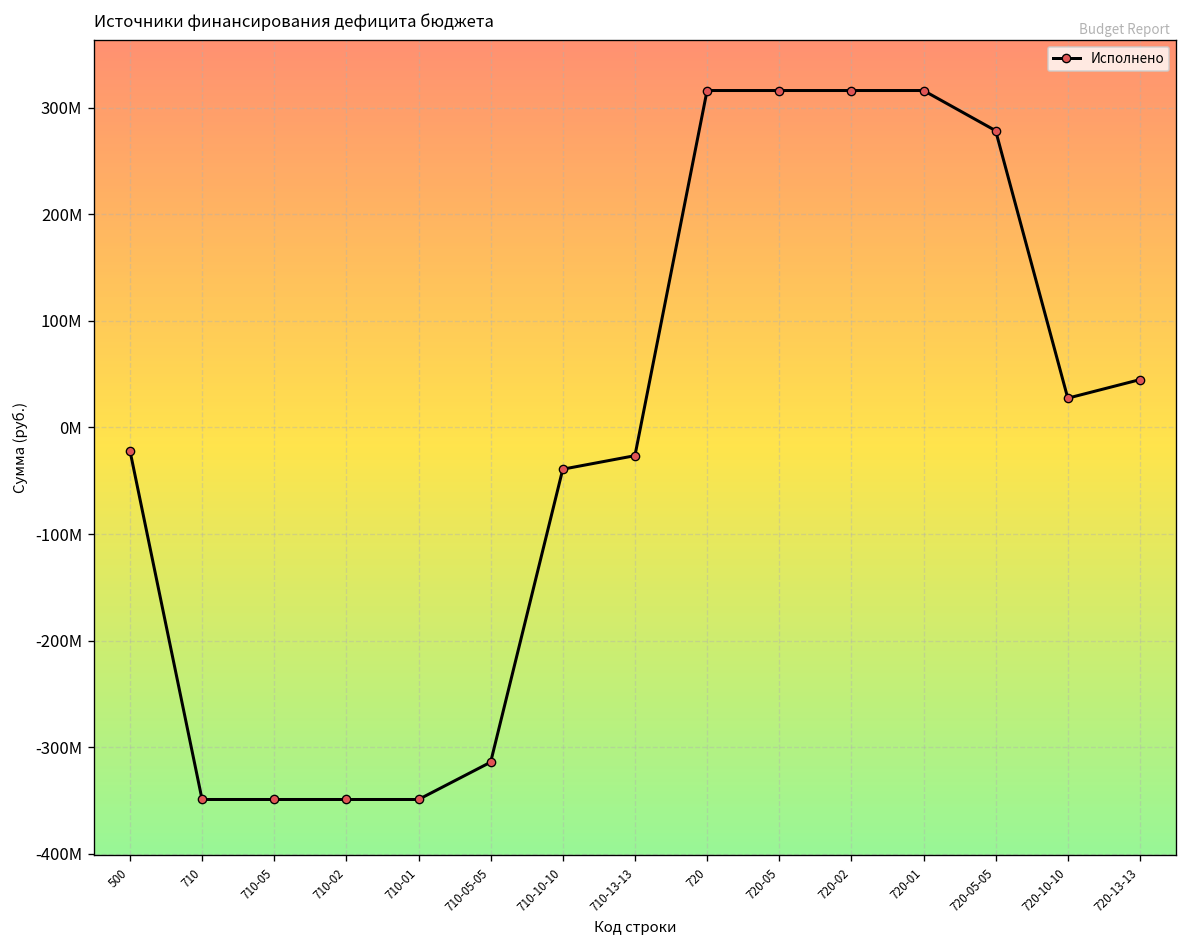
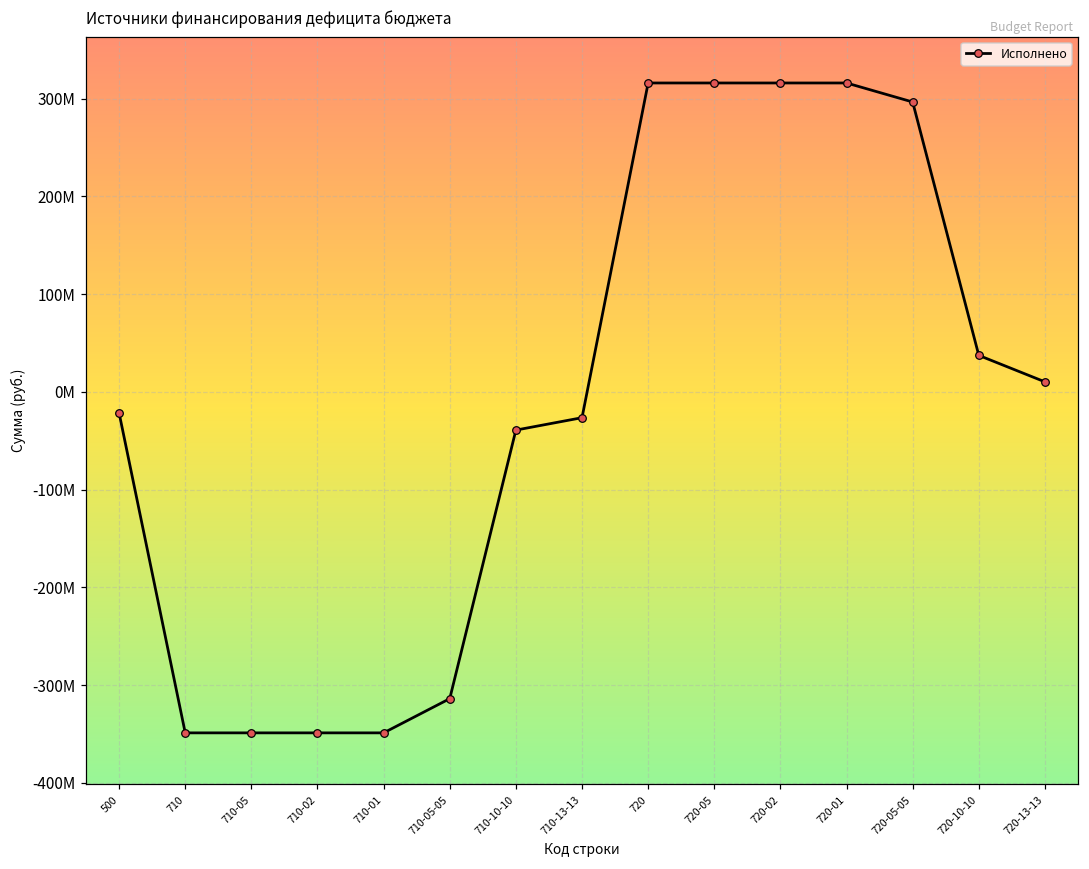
  {
    "500": -20000000,
    "710": -350000000,
    "710-05": -350000000,
    "710-02": -350000000,
    "710-01": -350000000,
    "710-05-05": -310000000,
    "710-10-10": -40000000,
    "710-13-13": -30000000,
    "720": 320000000,
    "720-05": 320000000,
    "720-02": 320000000,
    "720-01": 320000000,
-   "720-05-05": 280000000,
-   "720-10-10": 30000000,
-   "720-13-13": 40000000
+   "720-05-05": 300000000,
+   "720-10-10": 40000000,
+   "720-13-13": 10000000
  }
